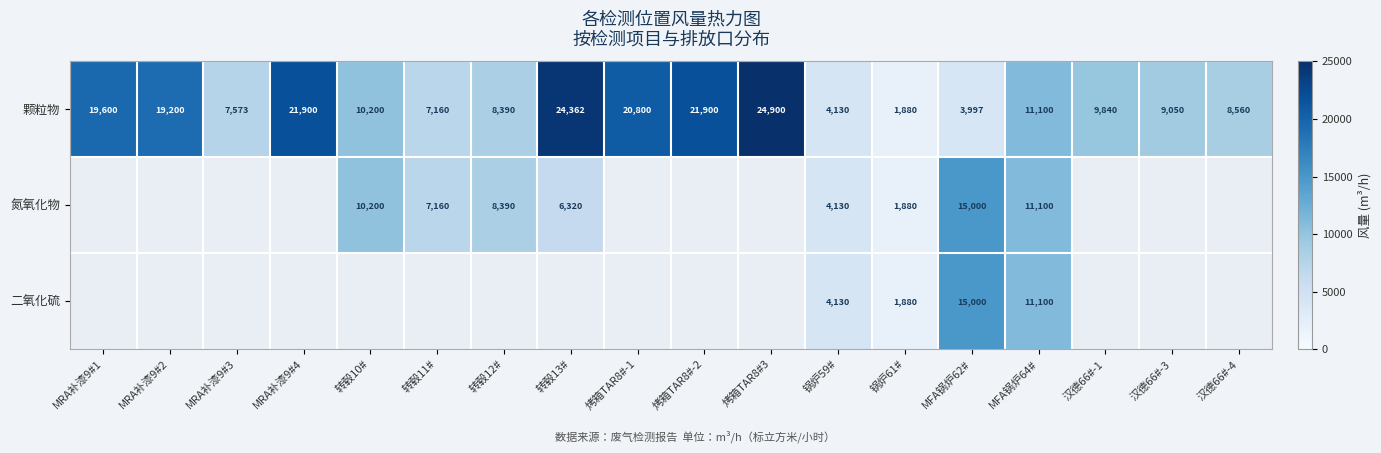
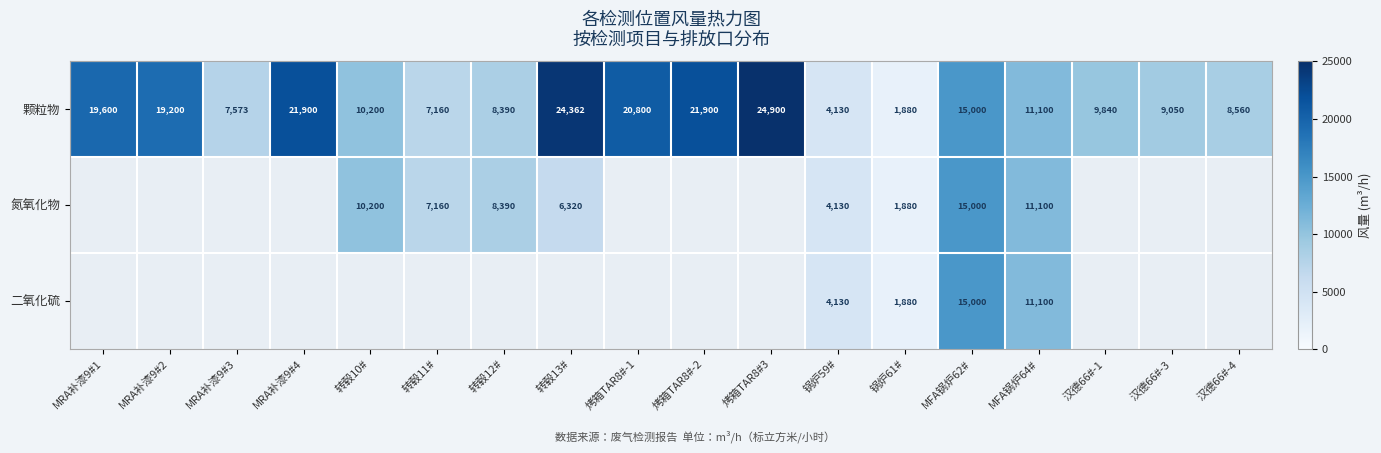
  {
    "颗粒物": {
      "MRA补漆9#1": "19,600",
      "MRA补漆9#2": "19,200",
      "MRA补漆9#3": "7,573",
      "MRA补漆9#4": "21,900",
      "转毂10#": "10,200",
      "转毂11#": "7,160",
      "转毂12#": "8,390",
      "转毂13#": "24,362",
      "烤箱TAR8#-1": "20,800",
      "烤箱TAR8#-2": "21,900",
      "烤箱TAR8#3": "24,900",
      "锅炉59#": "4,130",
      "锅炉61#": "1,880",
-     "MFA锅炉62#": "3,997",
+     "MFA锅炉62#": "15,000",
      "MFA锅炉64#": "11,100",
      "汉德66#-1": "9,840",
      "汉德66#-3": "9,050",
      "汉德66#-4": "8,560"
    },
    "氮氧化物": {
      "转毂10#": "10,200",
      "转毂11#": "7,160",
      "转毂12#": "8,390",
      "转毂13#": "6,320",
      "锅炉59#": "4,130",
      "锅炉61#": "1,880",
      "MFA锅炉62#": "15,000",
      "MFA锅炉64#": "11,100"
    },
    "二氧化硫": {
      "锅炉59#": "4,130",
      "锅炉61#": "1,880",
      "MFA锅炉62#": "15,000",
      "MFA锅炉64#": "11,100"
    }
  }
